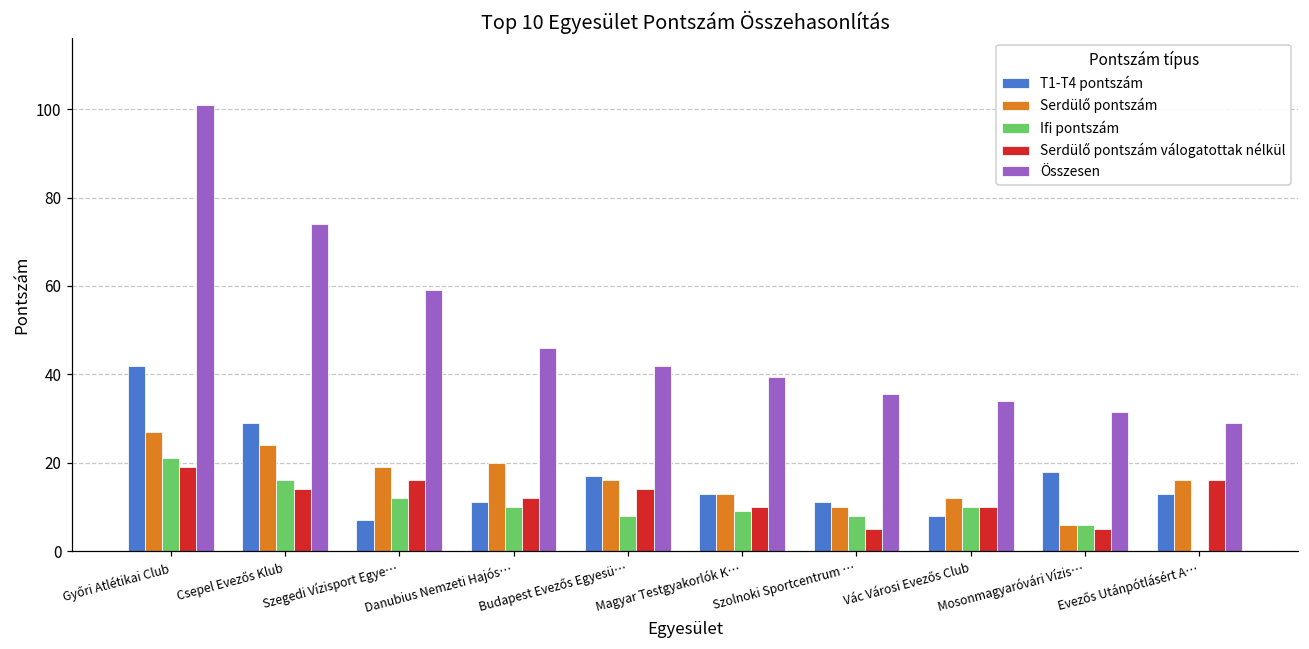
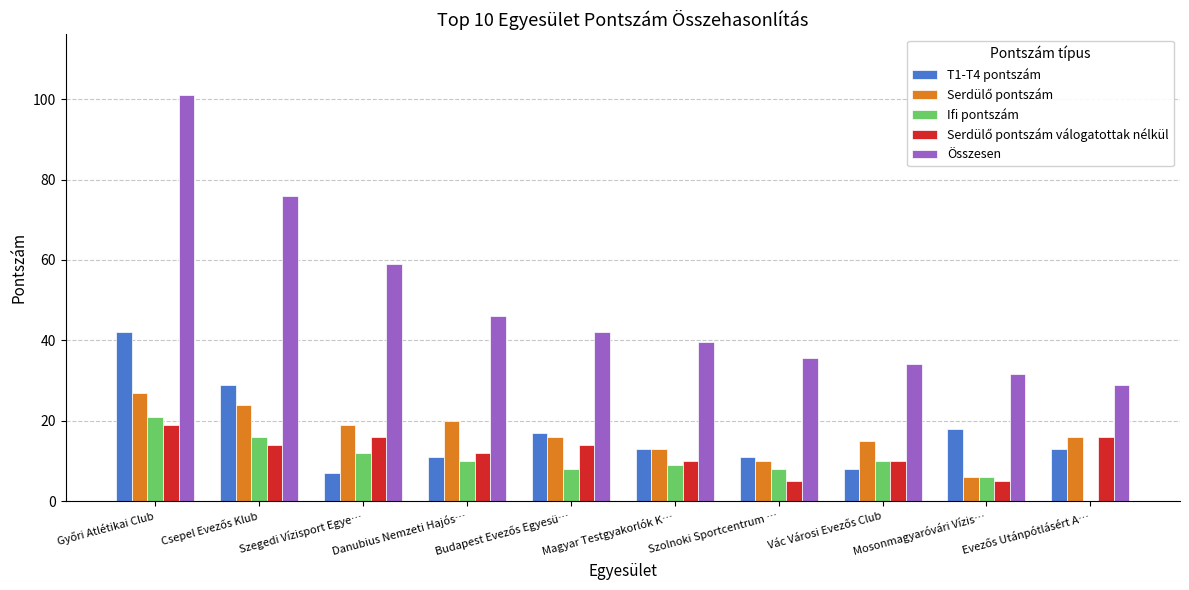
  {
    "T1-T4 pontszám": {
      "Győri Atlétikai Club": 42,
      "Csepel Evezős Klub": 29,
      "Szegedi Vízisport Egye…": 7,
      "Danubius Nemzeti Hajós…": 11,
      "Budapest Evezős Egyesü…": 17,
      "Magyar Testgyakorlók K…": 13,
      "Szolnoki Sportcentrum …": 11,
      "Vác Városi Evezős Club": 8,
      "Mosonmagyaróvári Vízis…": 18,
      "Evezős Utánpótlásért A…": 13
    },
    "Serdülő pontszám": {
      "Győri Atlétikai Club": 27,
      "Csepel Evezős Klub": 24,
      "Szegedi Vízisport Egye…": 19,
      "Danubius Nemzeti Hajós…": 20,
      "Budapest Evezős Egyesü…": 16,
      "Magyar Testgyakorlók K…": 13,
      "Szolnoki Sportcentrum …": 10,
-     "Vác Városi Evezős Club": 12,
+     "Vác Városi Evezős Club": 15,
      "Mosonmagyaróvári Vízis…": 6,
      "Evezős Utánpótlásért A…": 16
    },
    "Ifi pontszám": {
      "Győri Atlétikai Club": 21,
      "Csepel Evezős Klub": 16,
      "Szegedi Vízisport Egye…": 12,
      "Danubius Nemzeti Hajós…": 10,
      "Budapest Evezős Egyesü…": 8,
      "Magyar Testgyakorlók K…": 9,
      "Szolnoki Sportcentrum …": 8,
      "Vác Városi Evezős Club": 10,
      "Mosonmagyaróvári Vízis…": 6,
      "Evezős Utánpótlásért A…": 0
    },
    "Serdülő pontszám válogatottak nélkül": {
      "Győri Atlétikai Club": 19,
      "Csepel Evezős Klub": 14,
      "Szegedi Vízisport Egye…": 16,
      "Danubius Nemzeti Hajós…": 12,
      "Budapest Evezős Egyesü…": 14,
      "Magyar Testgyakorlók K…": 10,
      "Szolnoki Sportcentrum …": 5,
      "Vác Városi Evezős Club": 10,
      "Mosonmagyaróvári Vízis…": 5,
      "Evezős Utánpótlásért A…": 16
    },
    "Összesen": {
      "Győri Atlétikai Club": 101,
-     "Csepel Evezős Klub": 74,
+     "Csepel Evezős Klub": 76,
      "Szegedi Vízisport Egye…": 59,
      "Danubius Nemzeti Hajós…": 46,
      "Budapest Evezős Egyesü…": 42,
      "Magyar Testgyakorlók K…": 40,
      "Szolnoki Sportcentrum …": 36,
      "Vác Városi Evezős Club": 34,
      "Mosonmagyaróvári Vízis…": 32,
      "Evezős Utánpótlásért A…": 29
    }
  }
